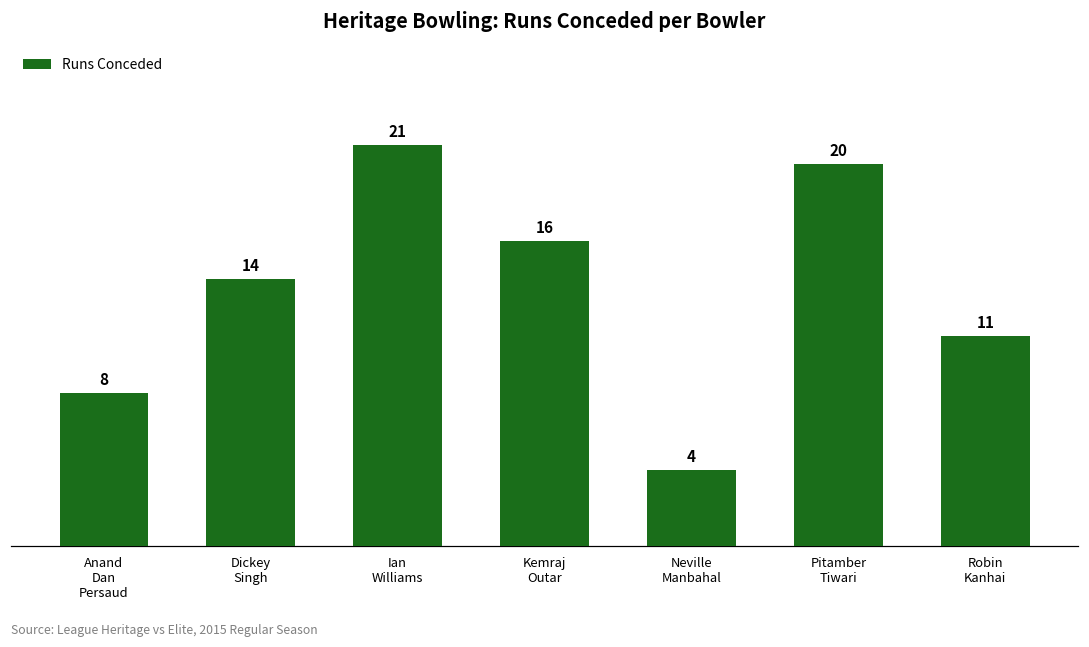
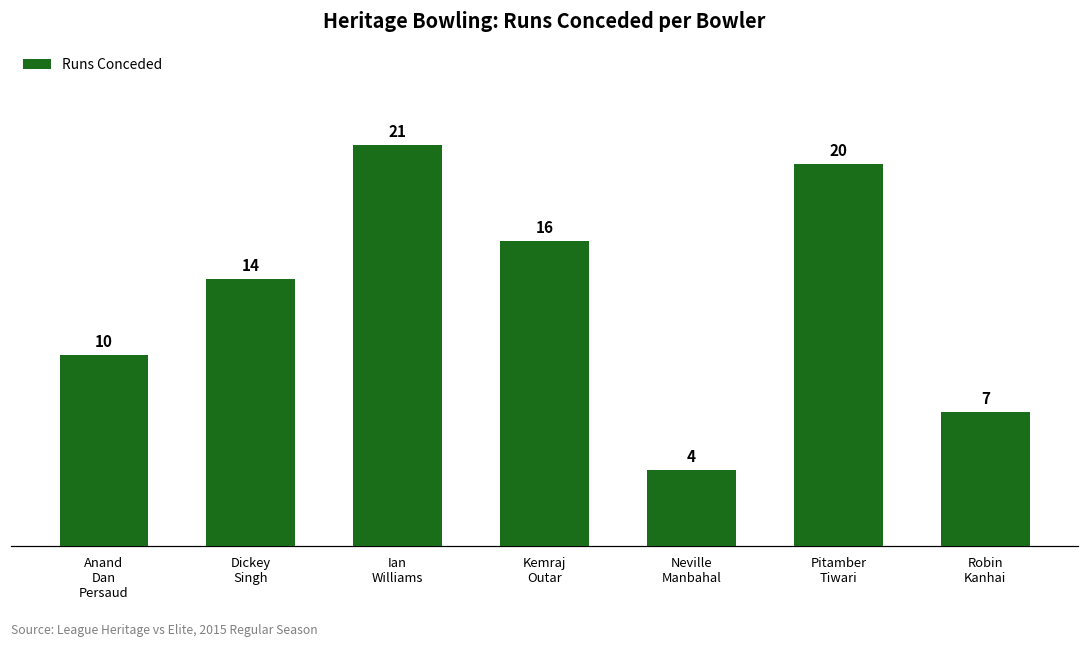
  {
-   "Anand Dan Persaud": 8,
+   "Anand Dan Persaud": 10,
    "Dickey Singh": 14,
    "Ian Williams": 21,
    "Kemraj Outar": 16,
    "Neville Manbahal": 4,
    "Pitamber Tiwari": 20,
-   "Robin Kanhai": 11
+   "Robin Kanhai": 7
  }
